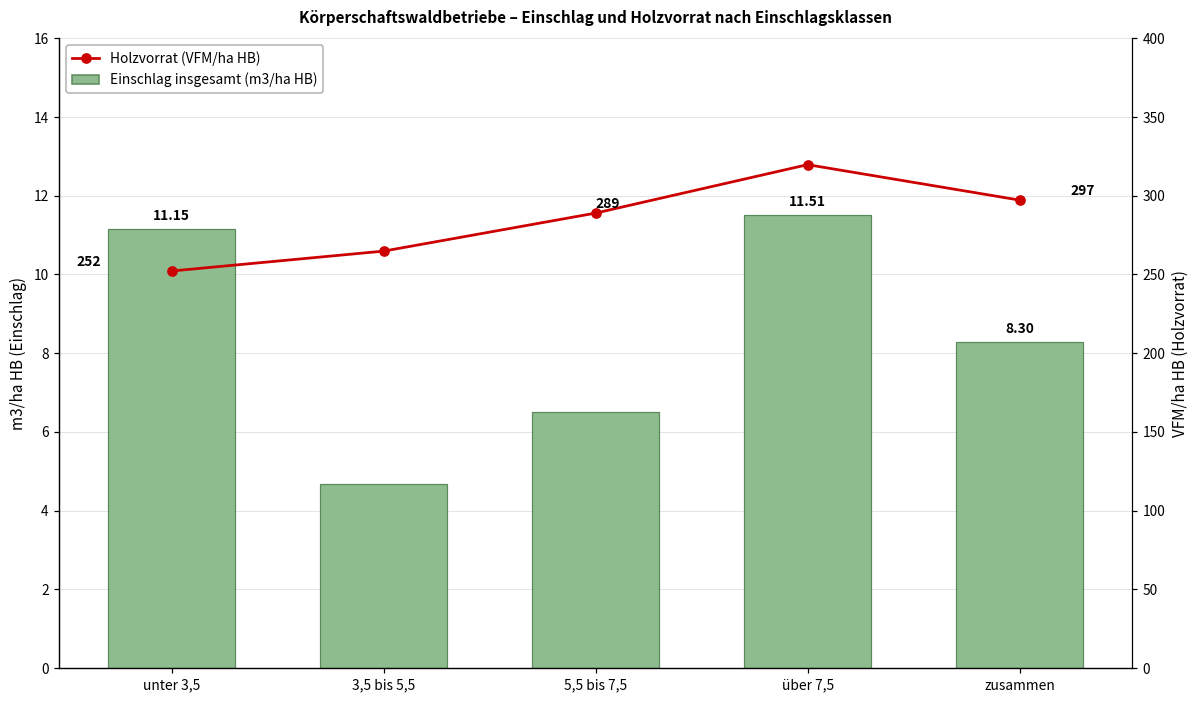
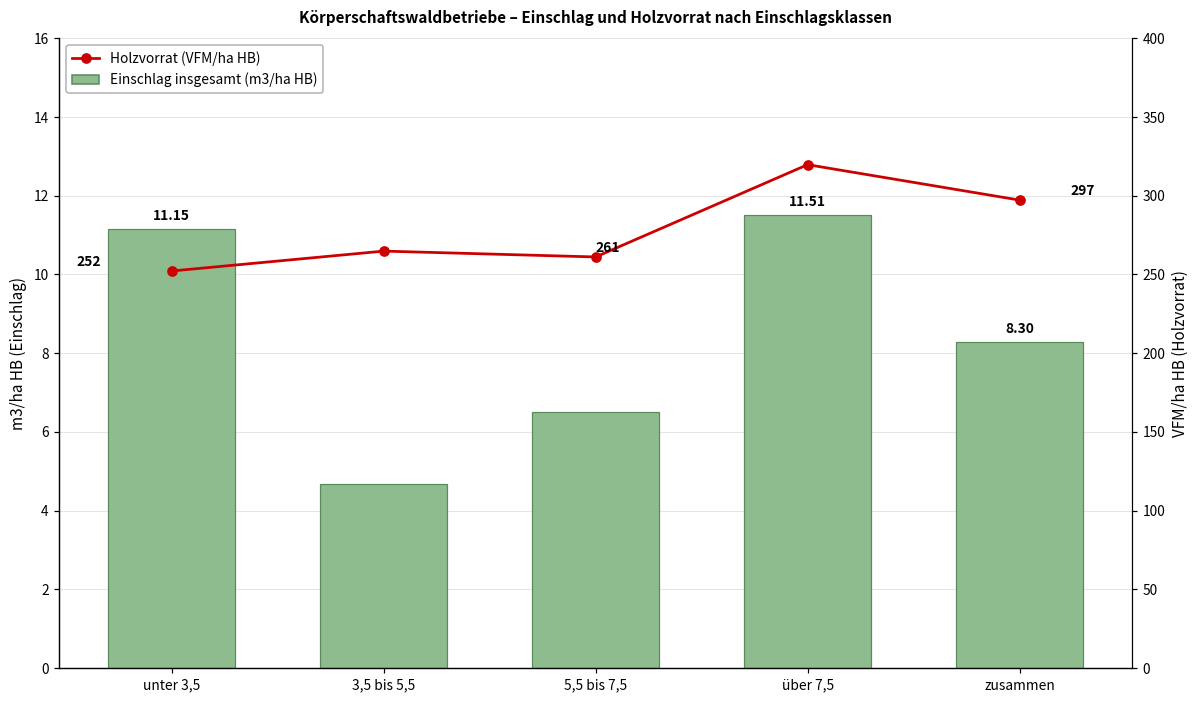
  {
    "Einschlag insgesamt (m3/ha HB)": {
      "unter 3,5": 11.15,
      "über 7,5": 11.51,
      "zusammen": 8.30
    },
    "Holzvorrat (VFM/ha HB)": {
-     "5,5 bis 7,5": 289
+     "5,5 bis 7,5": 261
    }
  }
